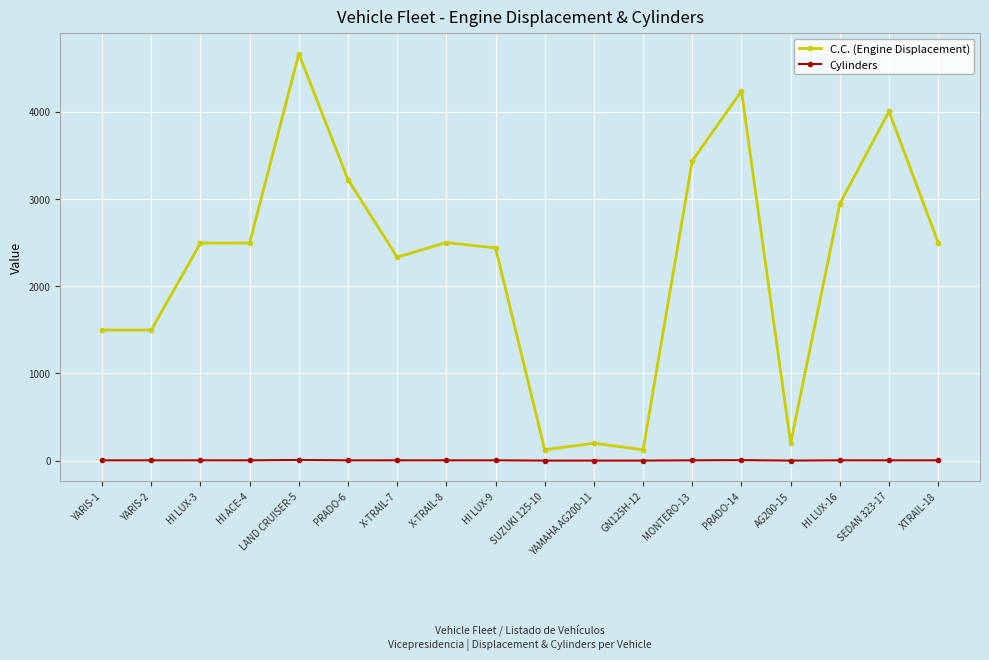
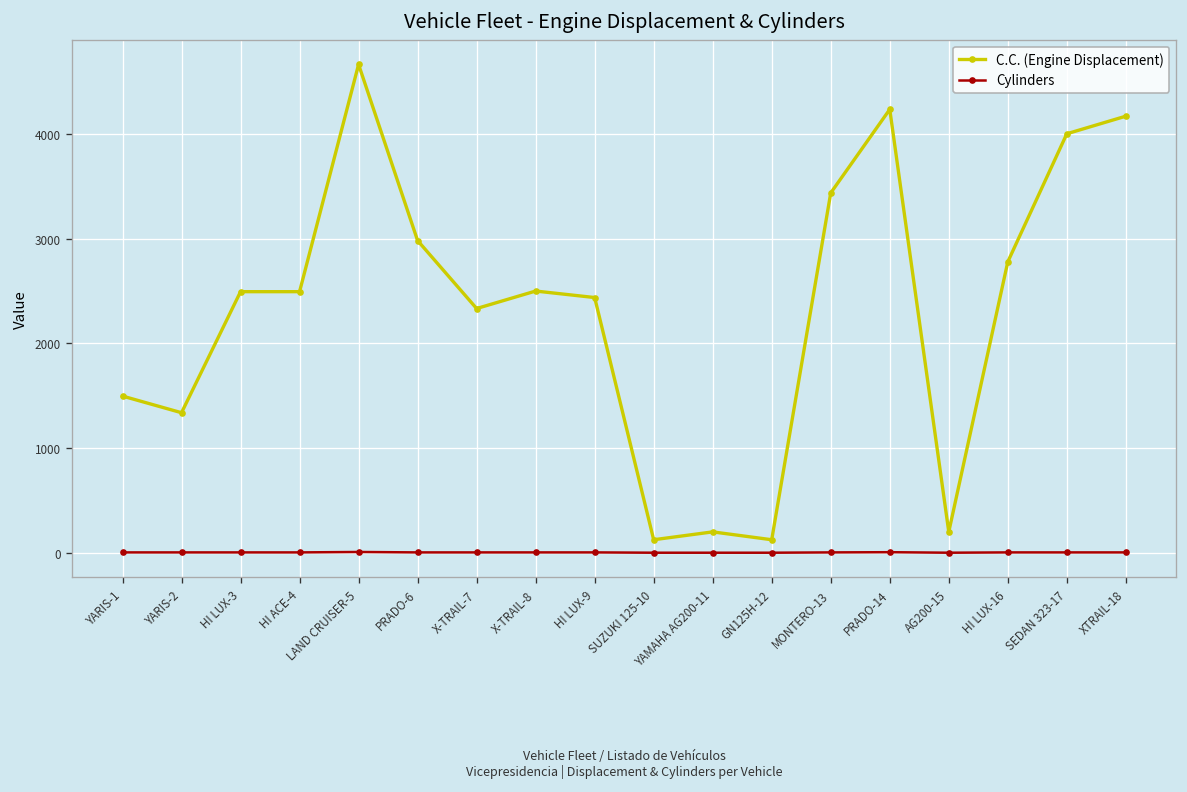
  {
    "C.C. (Engine Displacement)": {
      "YARIS-1": 1500,
-     "YARIS-2": 1500,
+     "YARIS-2": 1300,
      "HI LUX-3": 2500,
      "HI ACE-4": 2500,
      "LAND CRUISER-5": 4700,
-     "PRADO-6": 3200,
+     "PRADO-6": 3000,
      "X-TRAIL-7": 2300,
      "X-TRAIL-8": 2500,
      "HI LUX-9": 2400,
      "SUZUKI 125-10": 100,
      "YAMAHA AG200-11": 200,
      "GN125H-12": 100,
      "MONTERO-13": 3400,
      "PRADO-14": 4200,
      "AG200-15": 200,
-     "HI LUX-16": 2900,
+     "HI LUX-16": 2800,
      "SEDAN 323-17": 4000,
-     "XTRAIL-18": 2500
+     "XTRAIL-18": 4200
    },
    "Cylinders": {
      "YARIS-1": 0,
      "YARIS-2": 0,
      "HI LUX-3": 0,
      "HI ACE-4": 0,
      "LAND CRUISER-5": 0,
      "PRADO-6": 0,
      "X-TRAIL-7": 0,
      "X-TRAIL-8": 0,
      "HI LUX-9": 0,
      "SUZUKI 125-10": 0,
      "YAMAHA AG200-11": 0,
      "GN125H-12": 0,
      "MONTERO-13": 0,
      "PRADO-14": 0,
      "AG200-15": 0,
      "HI LUX-16": 0,
      "SEDAN 323-17": 0,
      "XTRAIL-18": 0
    }
  }
